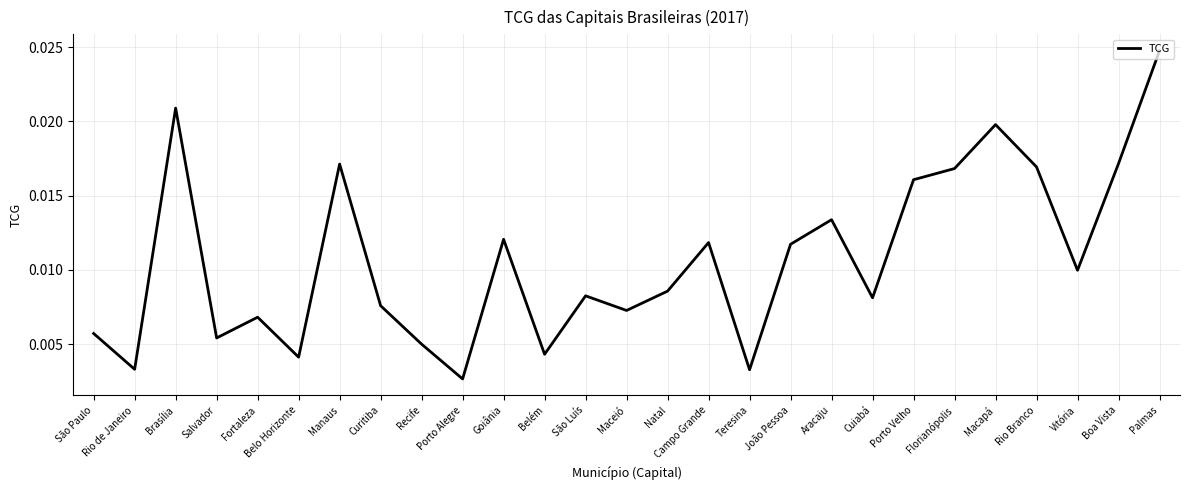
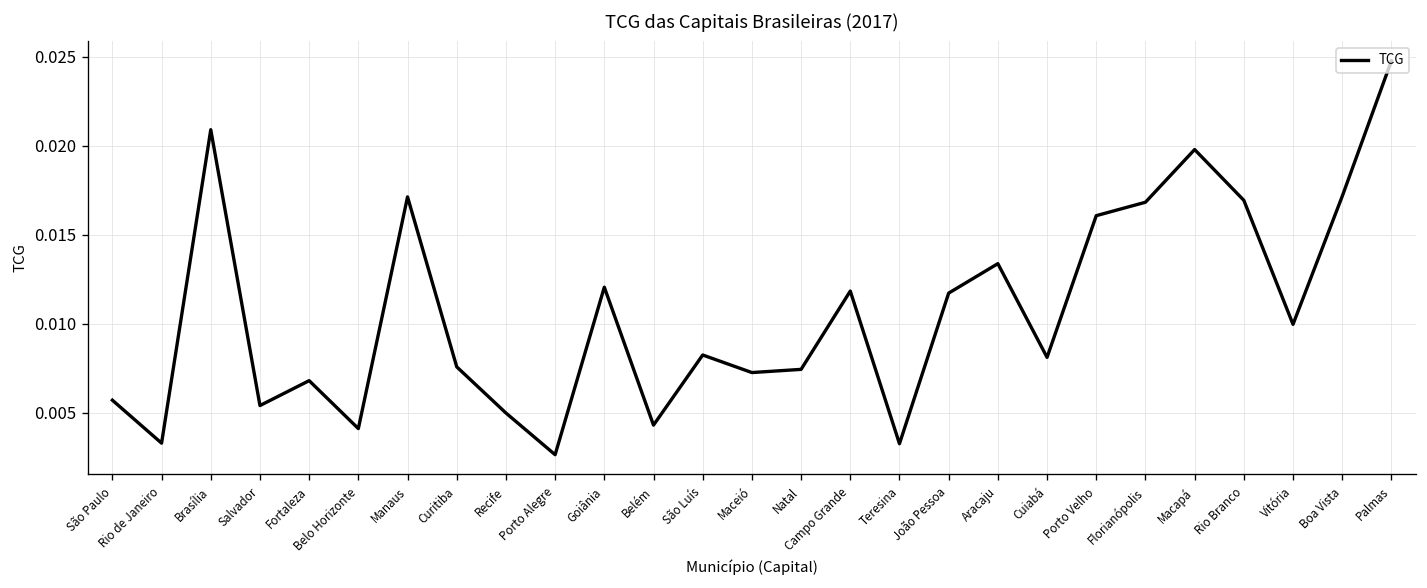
  {
    "São Paulo": 0.0057,
    "Rio de Janeiro": 0.0033,
    "Brasília": 0.0209,
    "Salvador": 0.0054,
    "Fortaleza": 0.0068,
    "Belo Horizonte": 0.0041,
    "Manaus": 0.0171,
    "Curitiba": 0.0076,
    "Recife": 0.0050,
    "Porto Alegre": 0.0026,
    "Goiânia": 0.0121,
    "Belém": 0.0043,
    "São Luís": 0.0082,
    "Maceió": 0.0073,
-   "Natal": 0.0086,
+   "Natal": 0.0074,
    "Campo Grande": 0.0118,
    "Teresina": 0.0033,
    "João Pessoa": 0.0117,
    "Aracaju": 0.0134,
    "Cuiabá": 0.0081,
    "Porto Velho": 0.0161,
    "Florianópolis": 0.0168,
    "Macapá": 0.0198,
    "Rio Branco": 0.0169,
    "Vitória": 0.0100,
    "Boa Vista": 0.0172
  }
